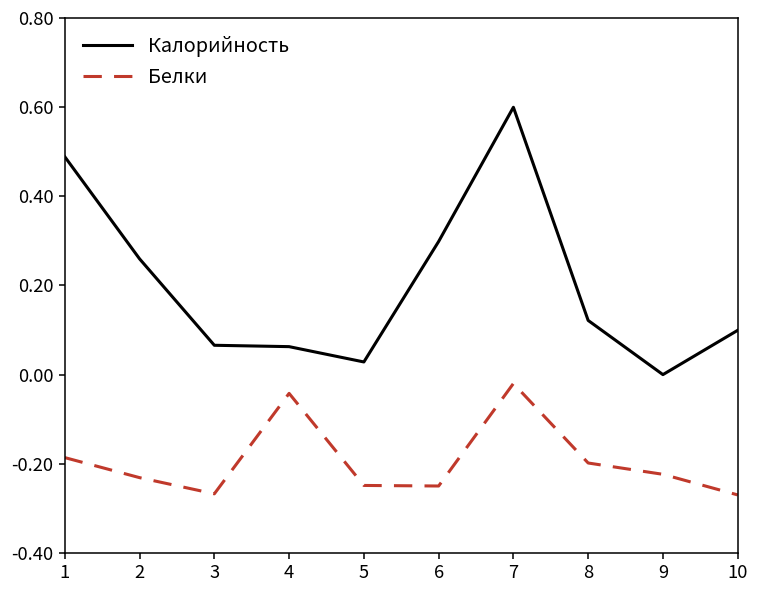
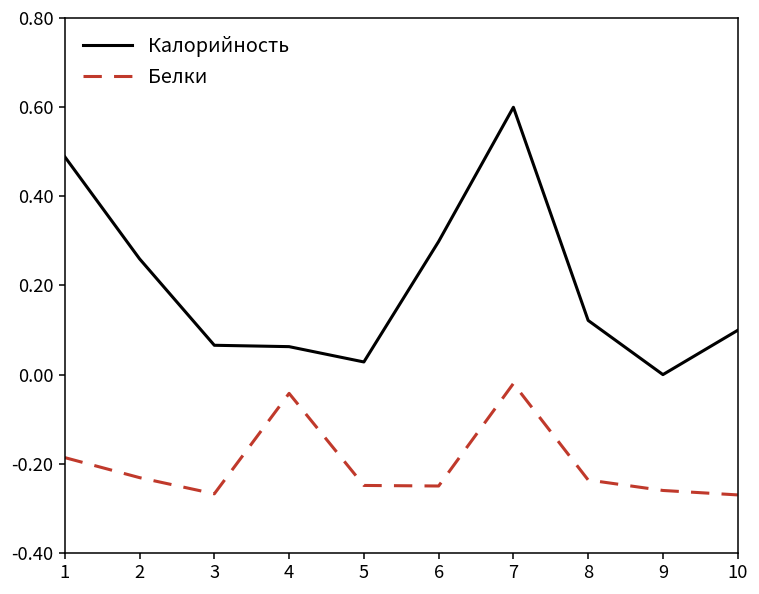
  {
    "Калорийность": {
      "1": 0.49,
      "2": 0.26,
      "3": 0.07,
      "4": 0.06,
      "5": 0.03,
      "6": 0.30,
      "7": 0.60,
      "8": 0.12,
      "9": 0.00,
      "10": 0.10
    },
    "Белки": {
      "1": -0.19,
      "2": -0.23,
      "3": -0.27,
      "4": -0.04,
      "5": -0.25,
      "6": -0.25,
      "7": -0.02,
-     "8": -0.20,
-     "9": -0.22,
+     "8": -0.24,
+     "9": -0.26,
      "10": -0.27
    }
  }
